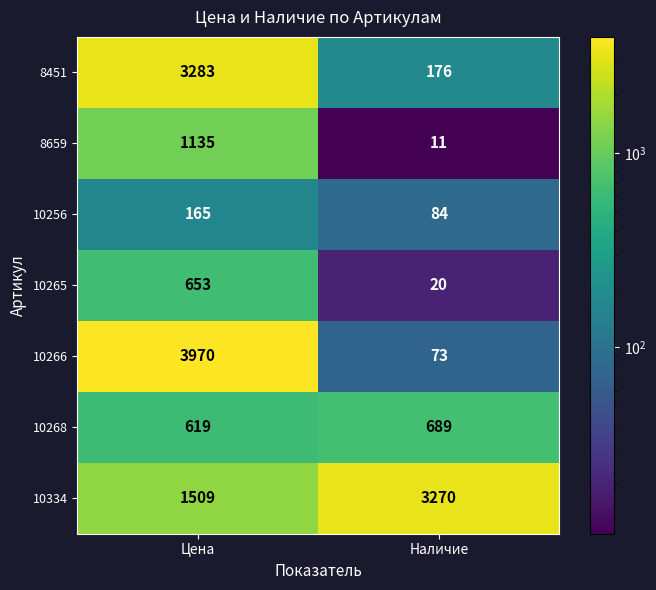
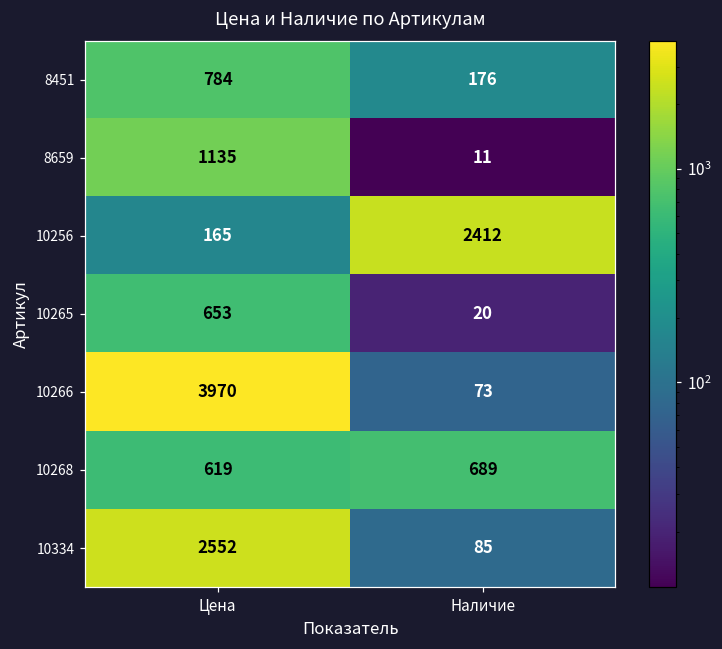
  {
    "8451": {
-     "Цена": 3283,
+     "Цена": 784,
      "Наличие": 176
    },
    "8659": {
      "Цена": 1135,
      "Наличие": 11
    },
    "10256": {
      "Цена": 165,
-     "Наличие": 84
+     "Наличие": 2412
    },
    "10265": {
      "Цена": 653,
      "Наличие": 20
    },
    "10266": {
      "Цена": 3970,
      "Наличие": 73
    },
    "10268": {
      "Цена": 619,
      "Наличие": 689
    },
    "10334": {
-     "Цена": 1509,
-     "Наличие": 3270
+     "Цена": 2552,
+     "Наличие": 85
    }
  }
